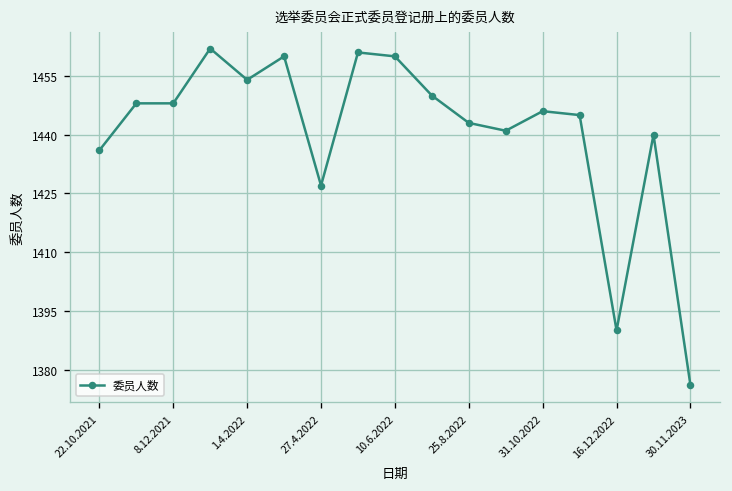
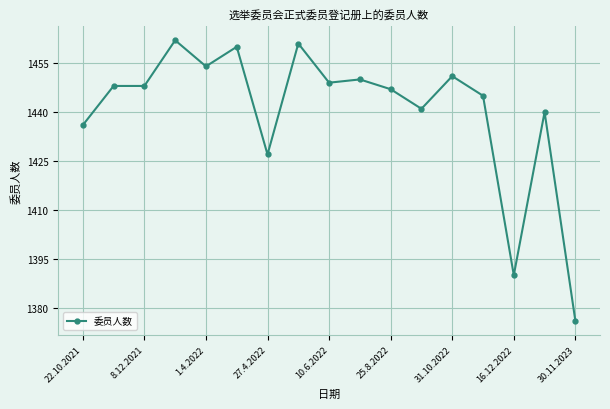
  {
    "22.10.2021": 1436,
    "8.12.2021": 1448,
    "1.4.2022": 1454,
    "27.4.2022": 1427,
-   "10.6.2022": 1460,
-   "25.8.2022": 1443,
-   "31.10.2022": 1446,
+   "10.6.2022": 1449,
+   "25.8.2022": 1447,
+   "31.10.2022": 1451,
    "16.12.2022": 1390,
    "30.11.2023": 1376
  }
